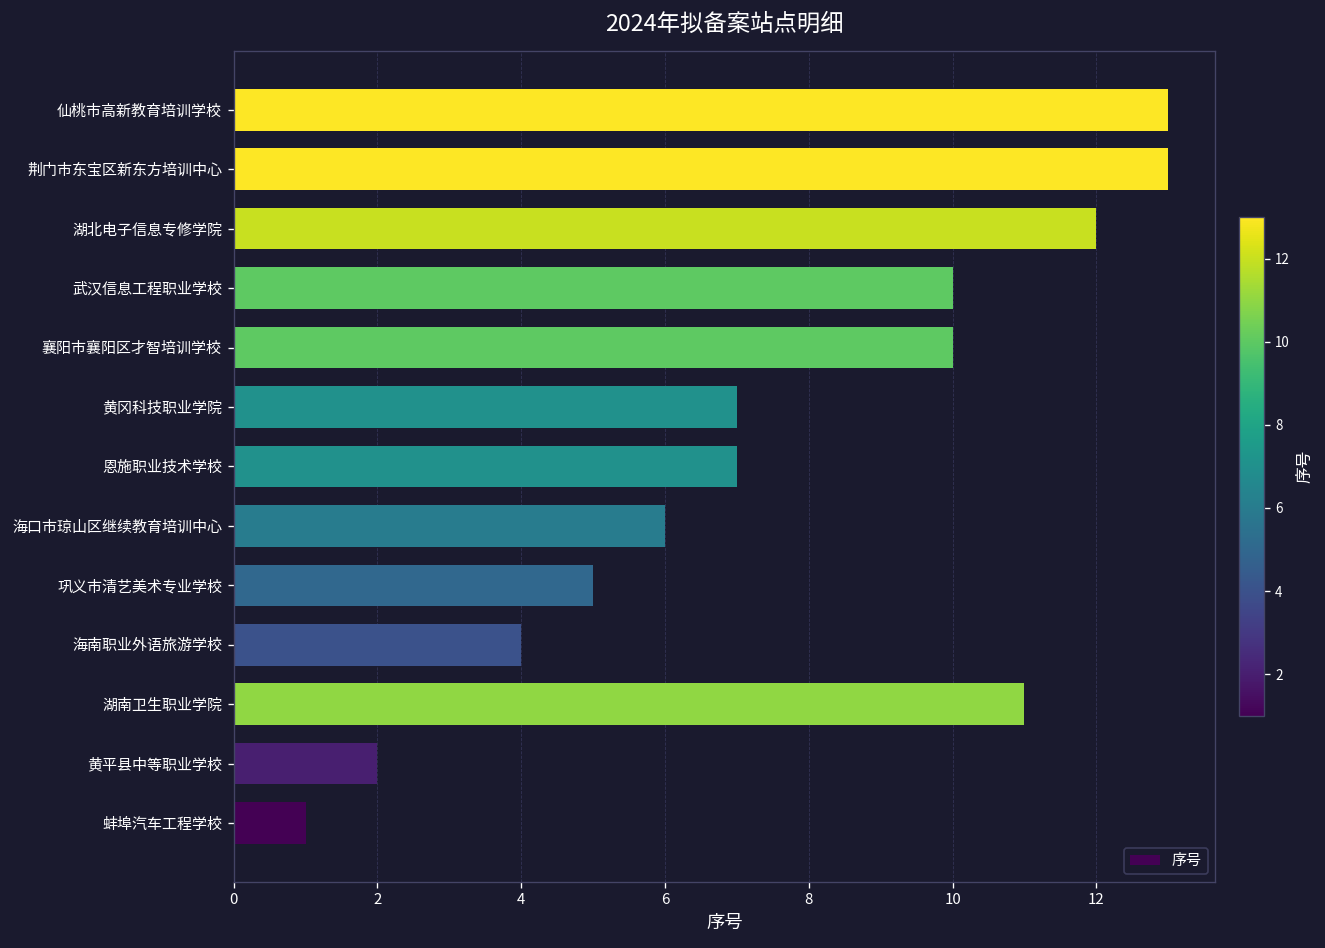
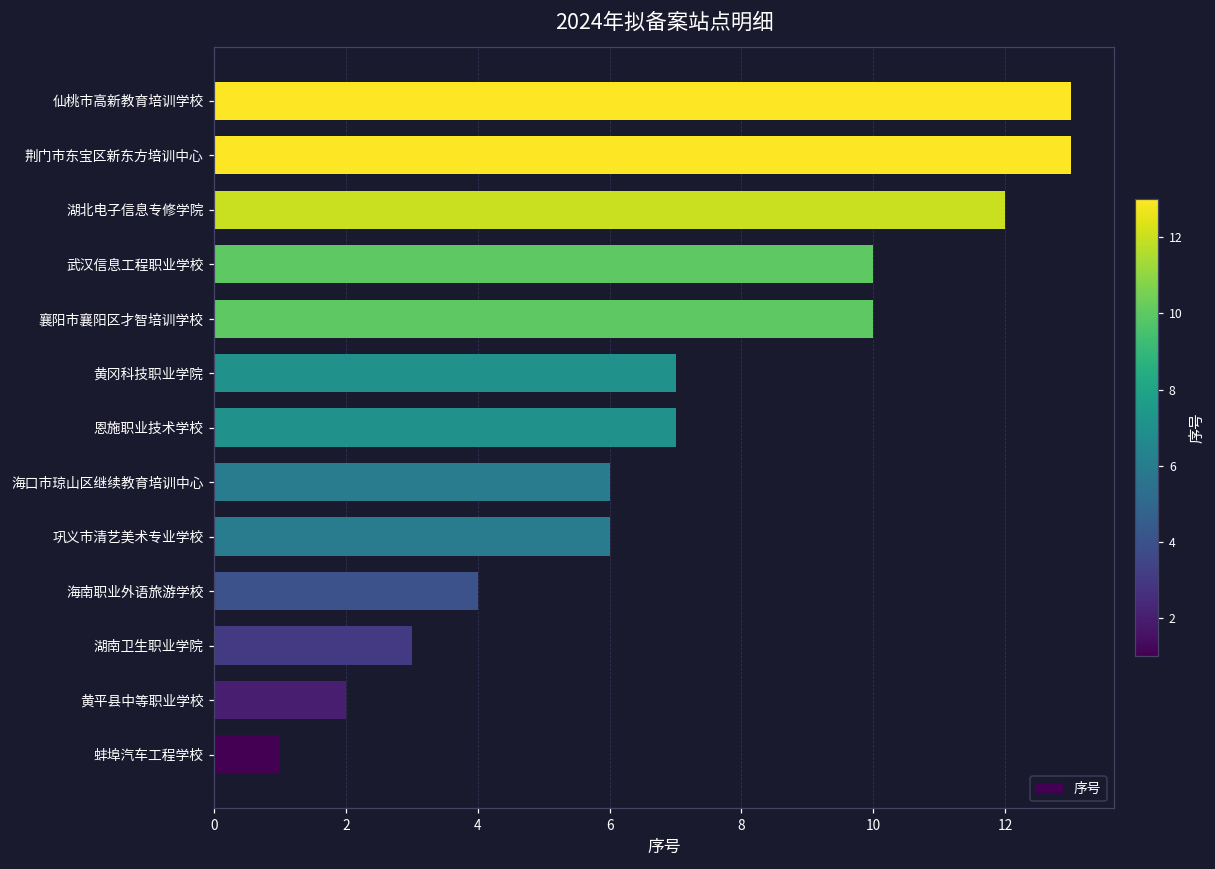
  {
    "仙桃市高新教育培训学校": 13,
    "荆门市东宝区新东方培训中心": 13,
    "湖北电子信息专修学院": 12,
    "武汉信息工程职业学校": 10,
    "襄阳市襄阳区才智培训学校": 10,
    "黄冈科技职业学院": 7,
    "恩施职业技术学校": 7,
    "海口市琼山区继续教育培训中心": 6,
-   "巩义市清艺美术专业学校": 5,
+   "巩义市清艺美术专业学校": 6,
    "海南职业外语旅游学校": 4,
-   "湖南卫生职业学院": 11,
+   "湖南卫生职业学院": 3,
    "黄平县中等职业学校": 2,
    "蚌埠汽车工程学校": 1
  }
